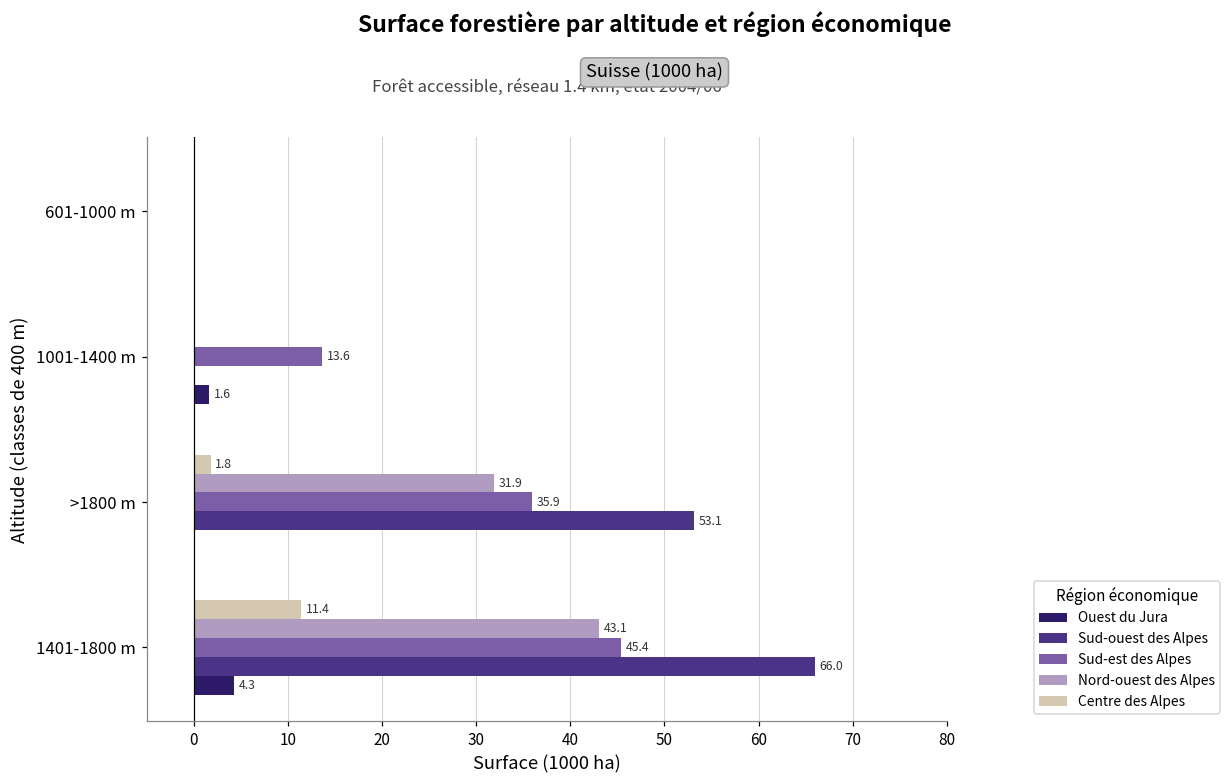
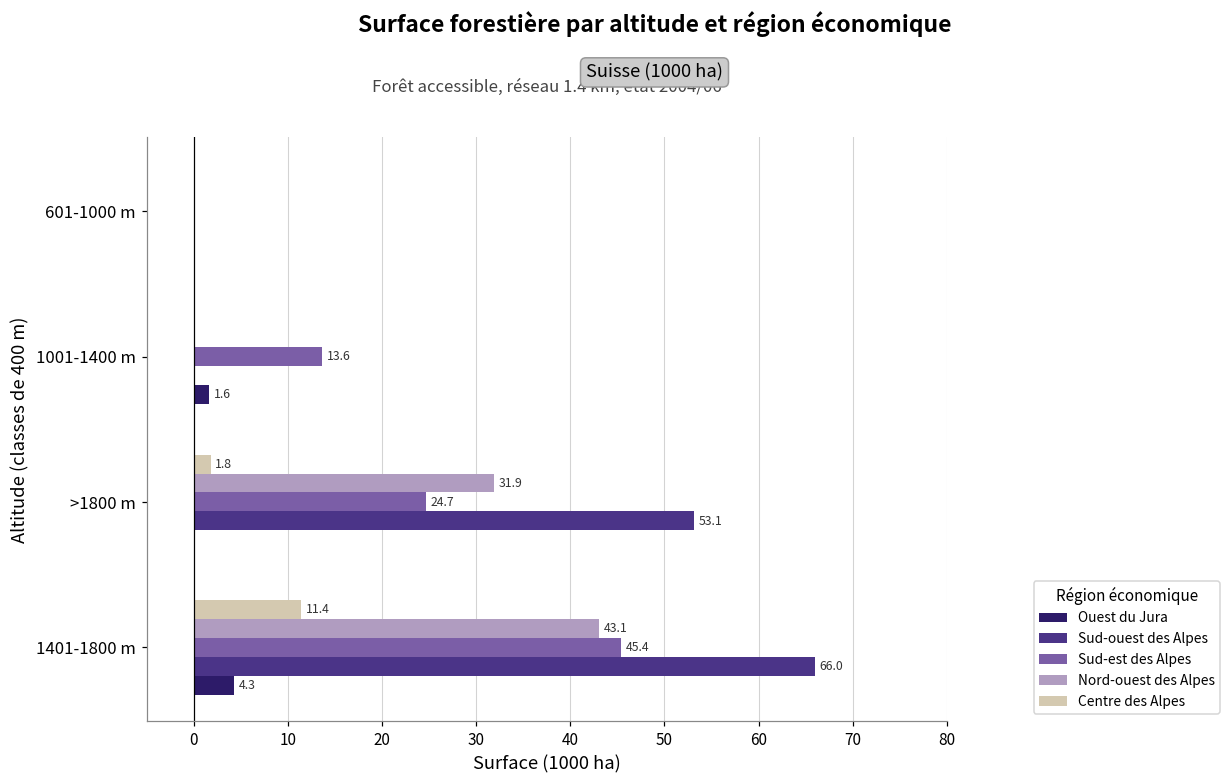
  {
    "Sud-est des Alpes": {
      "1001-1400 m": 13.6,
-     ">1800 m": 35.9,
+     ">1800 m": 24.7,
      "1401-1800 m": 45.4
    }
  }
